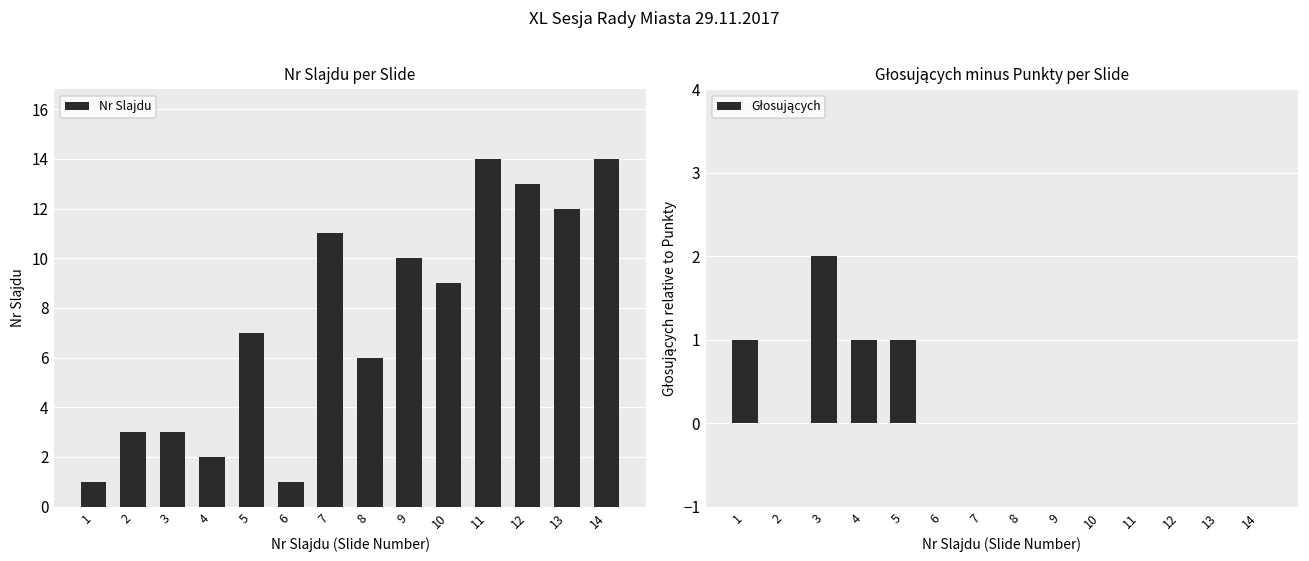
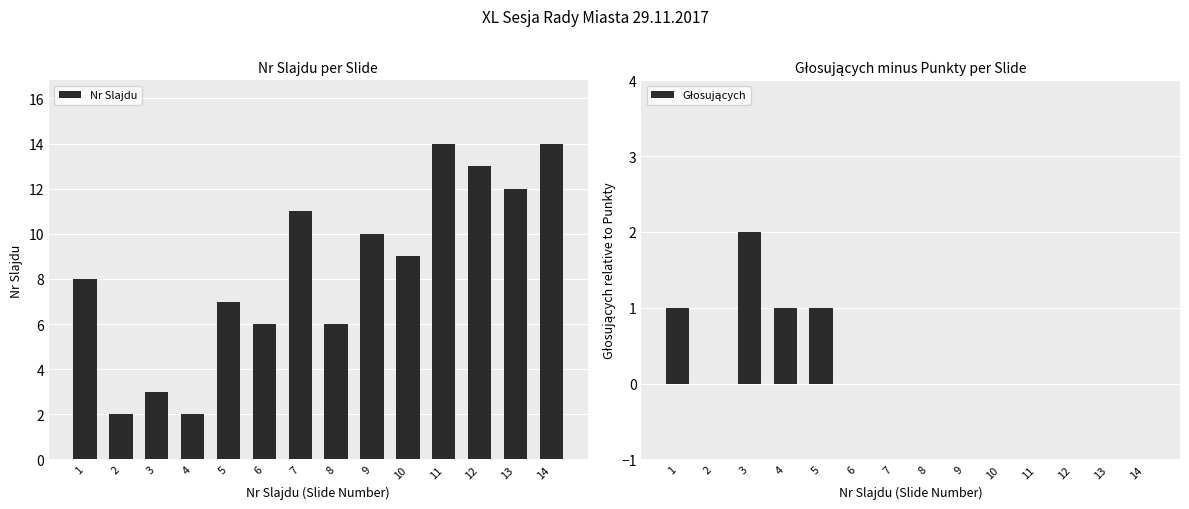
  {
    "Nr Slajdu per Slide": {
-     "1": 1,
-     "2": 3,
+     "1": 8,
+     "2": 2,
      "3": 3,
      "4": 2,
      "5": 7,
-     "6": 1,
+     "6": 6,
      "7": 11,
      "8": 6,
      "9": 10,
      "10": 9,
      "11": 14,
      "12": 13,
      "13": 12,
      "14": 14
    },
    "Głosujących minus Punkty per Slide": {
      "1": 1.0,
      "2": 0.0,
      "3": 2.0,
      "4": 1.0,
      "5": 1.0,
      "6": 0.0,
      "7": 0.0,
      "8": 0.0,
      "9": 0.0,
      "10": 0.0,
      "11": 0.0,
      "12": 0.0,
      "13": 0.0,
      "14": 0.0
    }
  }
